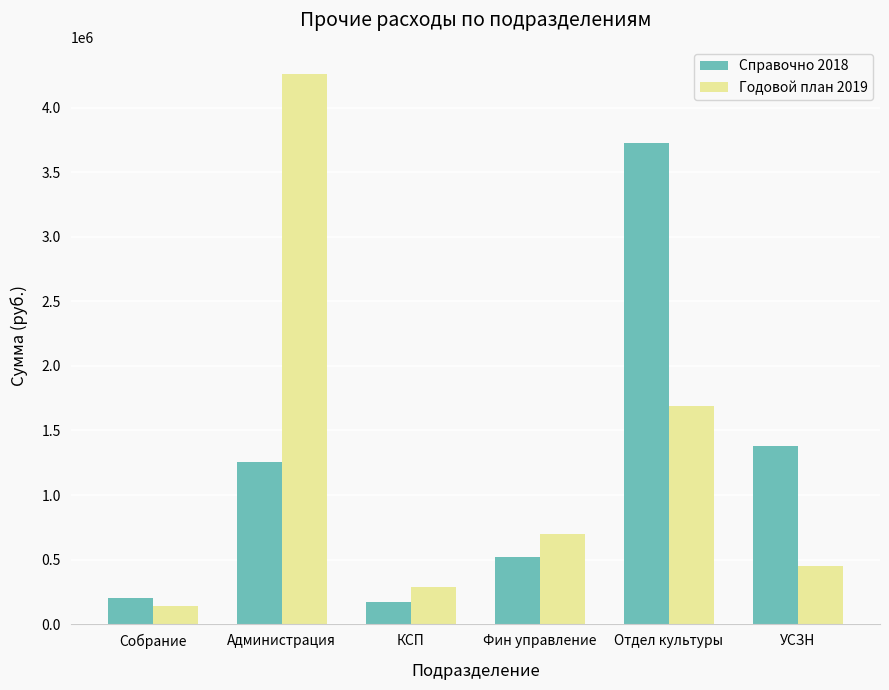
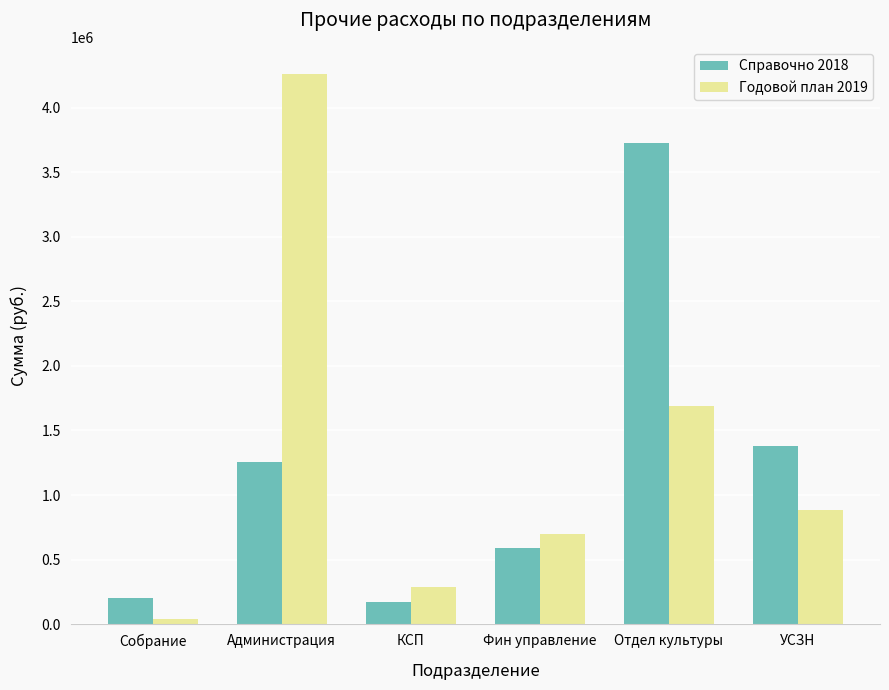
  {
    "Справочно 2018": {
      "Собрание": 210000,
      "Администрация": 1250000,
      "КСП": 170000,
-     "Фин управление": 520000,
+     "Фин управление": 590000,
      "Отдел культуры": 3720000,
      "УСЗН": 1380000
    },
    "Годовой план 2019": {
-     "Собрание": 140000,
+     "Собрание": 40000,
      "Администрация": 4260000,
      "КСП": 290000,
      "Фин управление": 700000,
      "Отдел культуры": 1690000,
-     "УСЗН": 450000
+     "УСЗН": 880000
    }
  }
